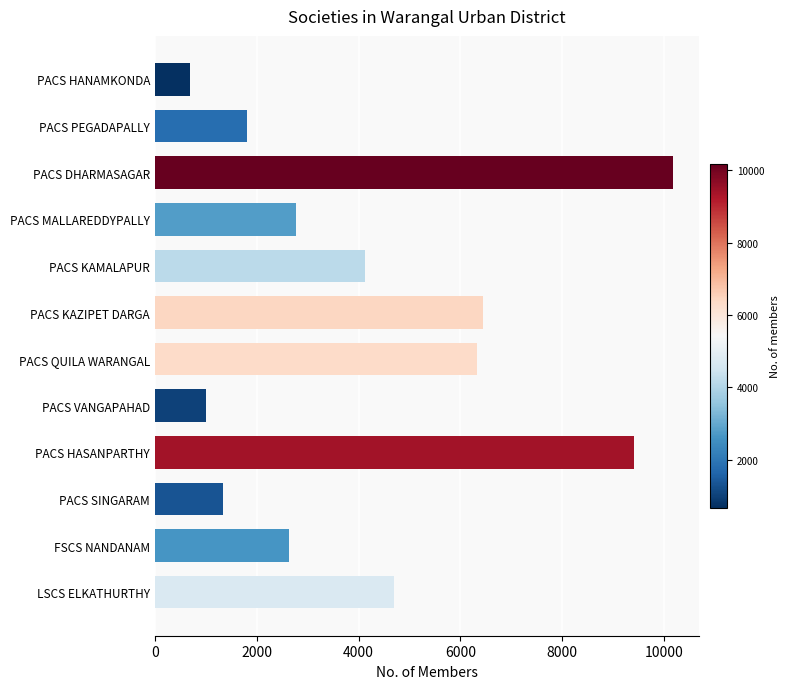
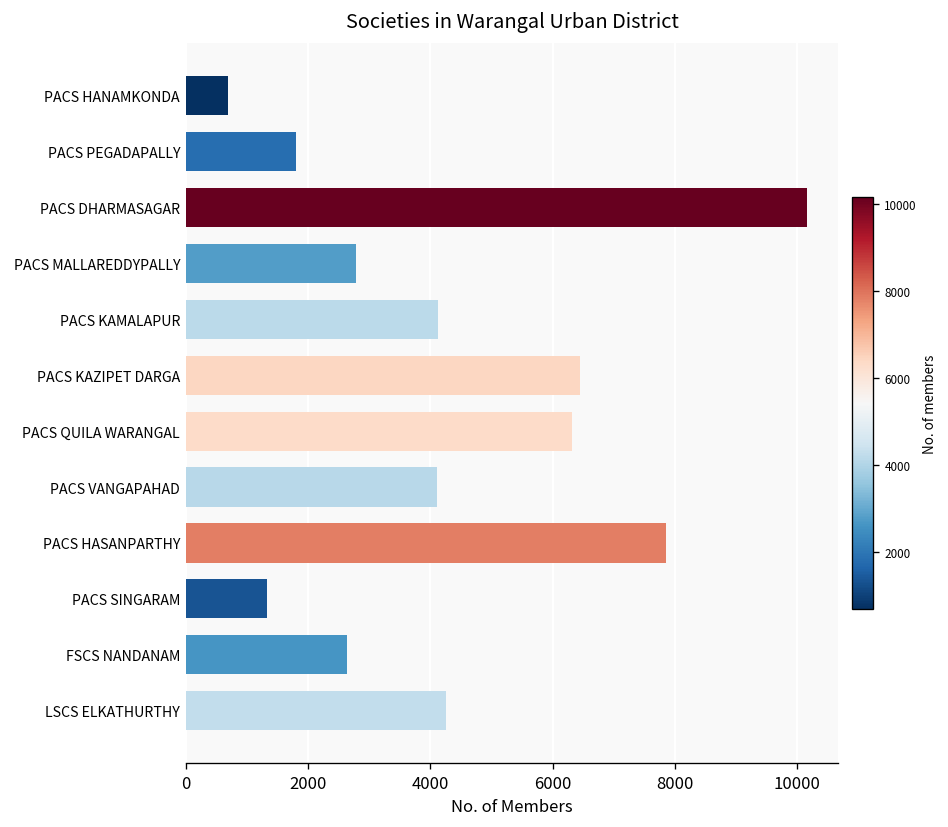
  {
    "PACS HANAMKONDA": 700,
    "PACS PEGADAPALLY": 1800,
    "PACS DHARMASAGAR": 10200,
    "PACS MALLAREDDYPALLY": 2800,
    "PACS KAMALAPUR": 4100,
    "PACS KAZIPET DARGA": 6400,
    "PACS QUILA WARANGAL": 6300,
-   "PACS VANGAPAHAD": 1000,
-   "PACS HASANPARTHY": 9400,
+   "PACS VANGAPAHAD": 4100,
+   "PACS HASANPARTHY": 7900,
    "PACS SINGARAM": 1300,
    "FSCS NANDANAM": 2600,
-   "LSCS ELKATHURTHY": 4700
+   "LSCS ELKATHURTHY": 4300
  }
